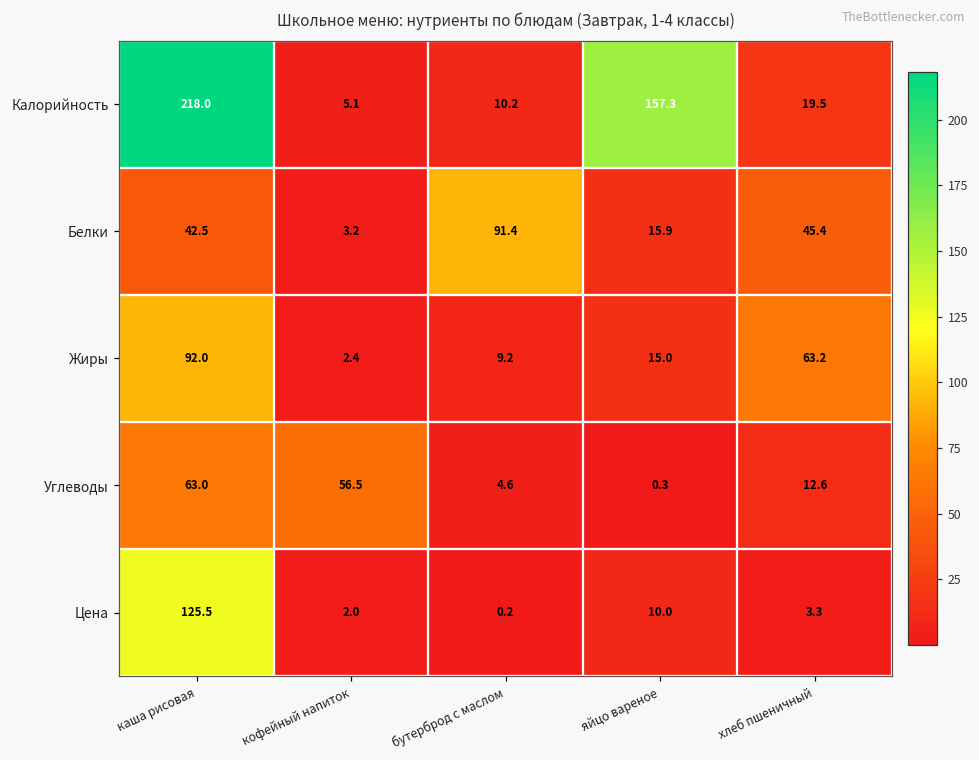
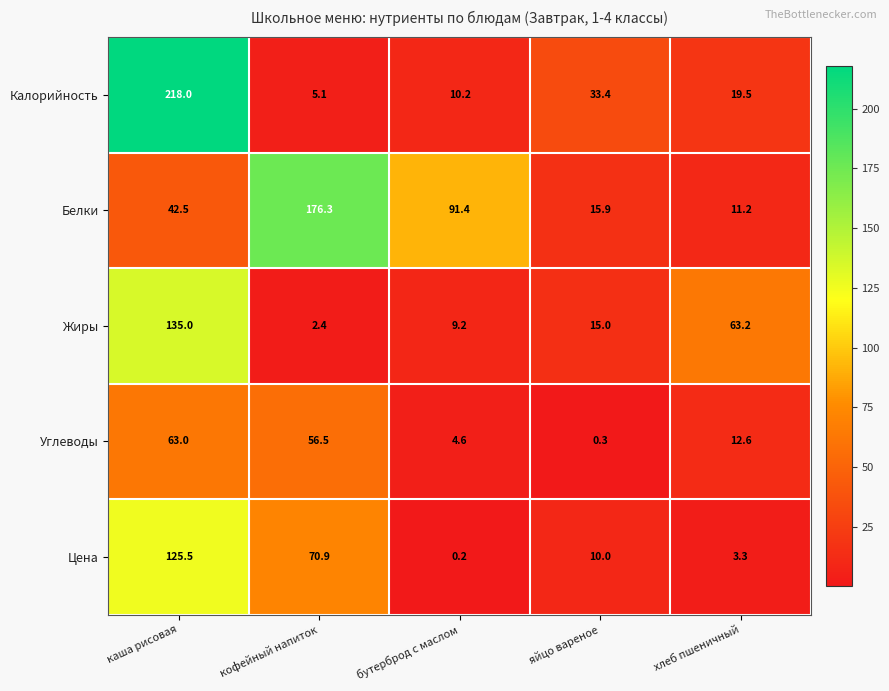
  {
    "Калорийность": {
      "каша рисовая": 218.0,
      "кофейный напиток": 5.1,
      "бутерброд с маслом": 10.2,
-     "яйцо вареное": 157.3,
+     "яйцо вареное": 33.4,
      "хлеб пшеничный": 19.5
    },
    "Белки": {
      "каша рисовая": 42.5,
-     "кофейный напиток": 3.2,
+     "кофейный напиток": 176.3,
      "бутерброд с маслом": 91.4,
      "яйцо вареное": 15.9,
-     "хлеб пшеничный": 45.4
+     "хлеб пшеничный": 11.2
    },
    "Жиры": {
-     "каша рисовая": 92.0,
+     "каша рисовая": 135.0,
      "кофейный напиток": 2.4,
      "бутерброд с маслом": 9.2,
      "яйцо вареное": 15.0,
      "хлеб пшеничный": 63.2
    },
    "Углеводы": {
      "каша рисовая": 63.0,
      "кофейный напиток": 56.5,
      "бутерброд с маслом": 4.6,
      "яйцо вареное": 0.3,
      "хлеб пшеничный": 12.6
    },
    "Цена": {
      "каша рисовая": 125.5,
-     "кофейный напиток": 2.0,
+     "кофейный напиток": 70.9,
      "бутерброд с маслом": 0.2,
      "яйцо вареное": 10.0,
      "хлеб пшеничный": 3.3
    }
  }
